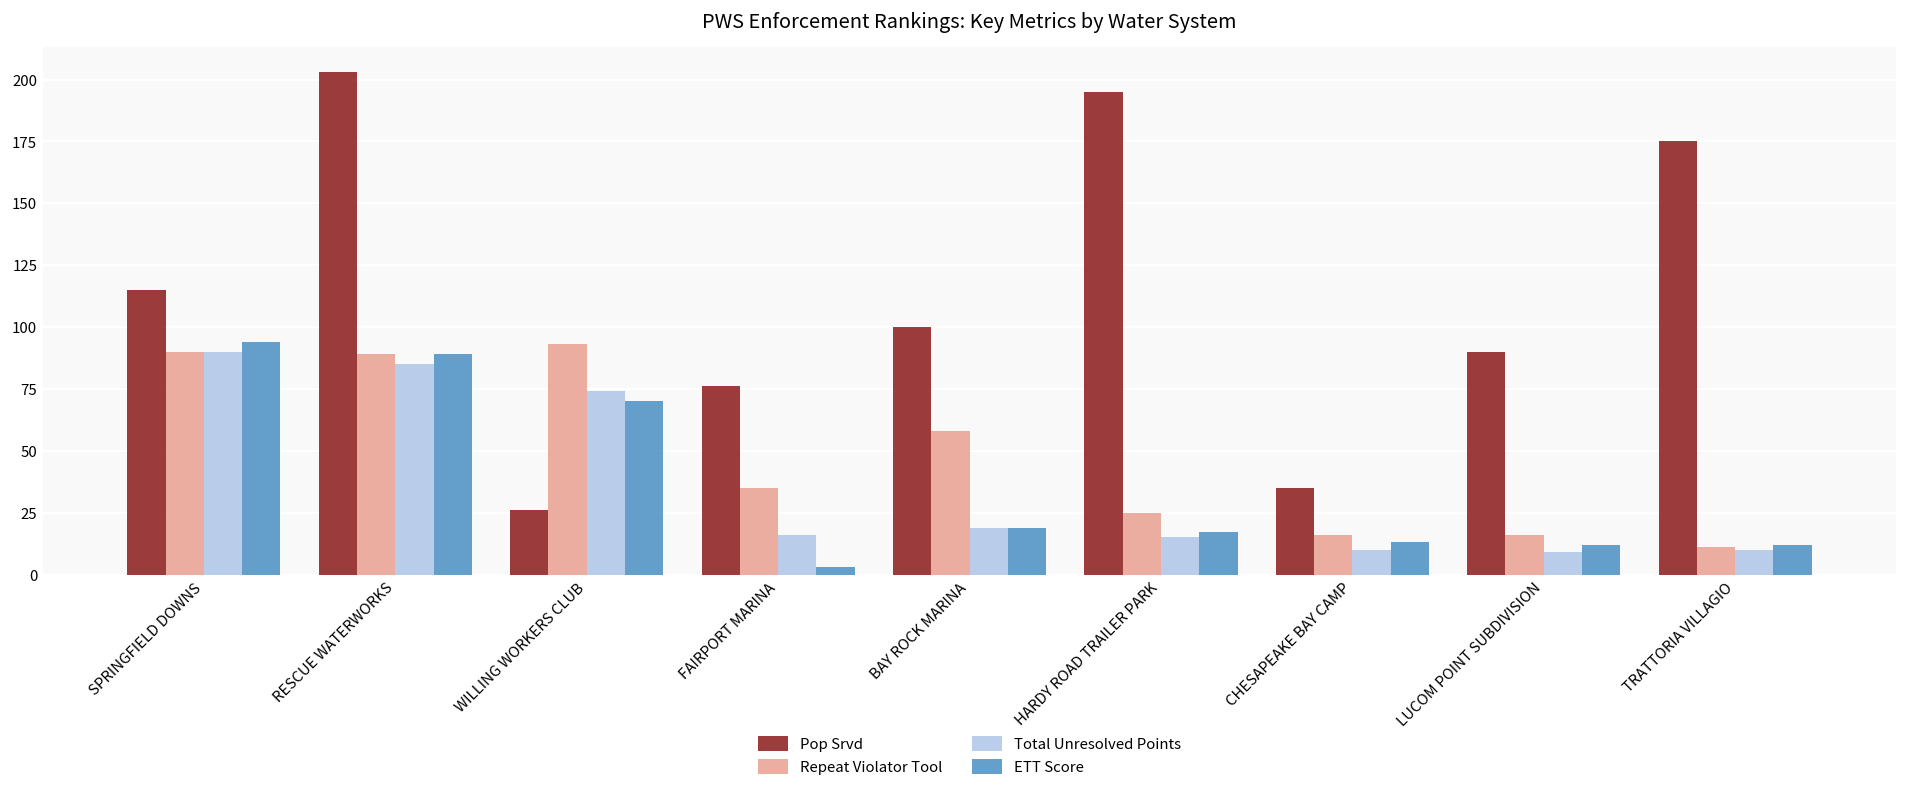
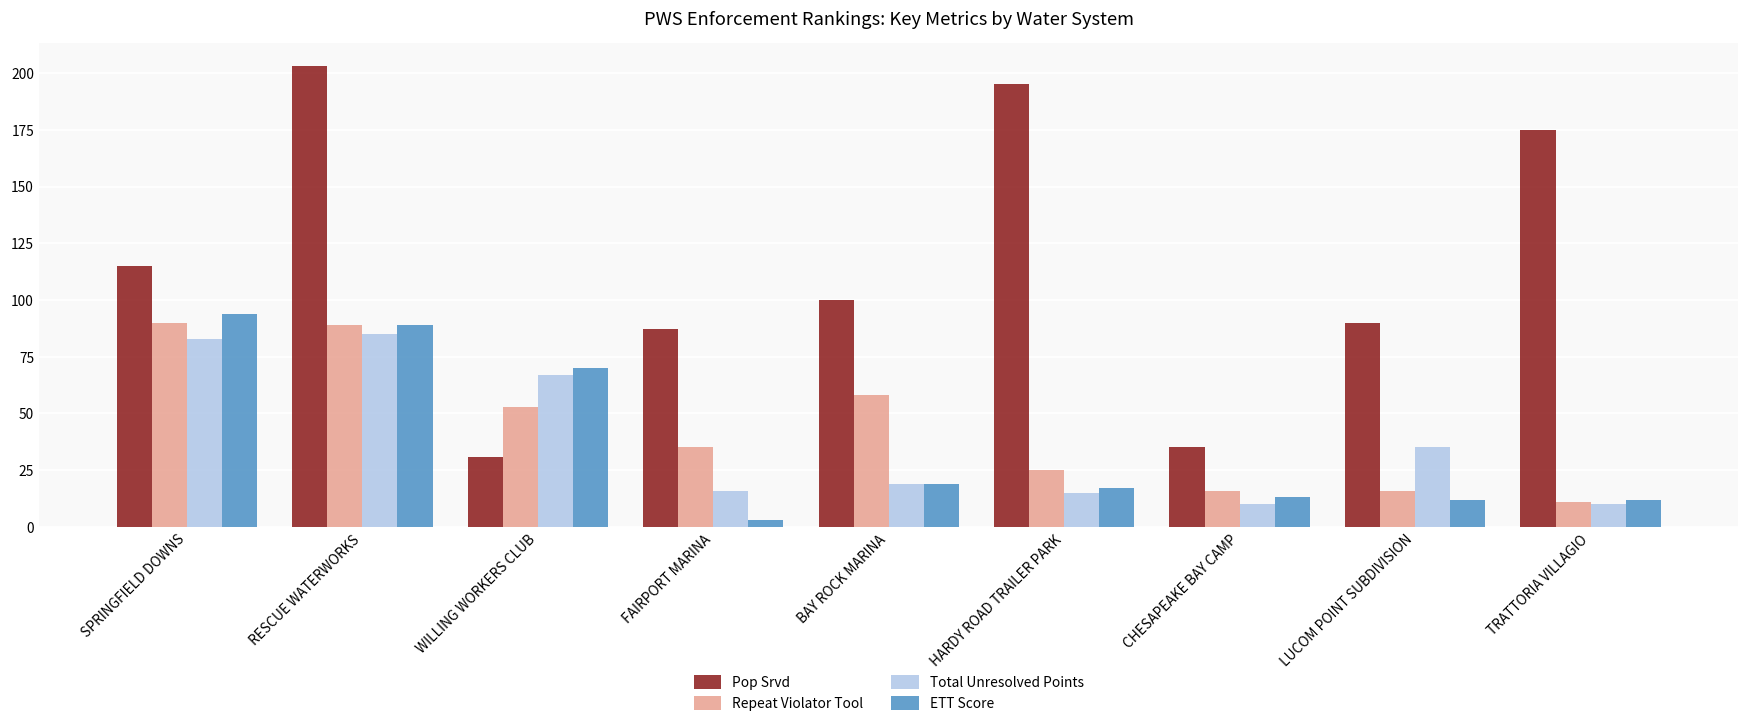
  {
    "Pop Srvd": {
      "SPRINGFIELD DOWNS": 115,
      "RESCUE WATERWORKS": 203,
-     "WILLING WORKERS CLUB": 26,
-     "FAIRPORT MARINA": 76,
+     "WILLING WORKERS CLUB": 31,
+     "FAIRPORT MARINA": 87,
      "BAY ROCK MARINA": 100,
      "HARDY ROAD TRAILER PARK": 195,
      "CHESAPEAKE BAY CAMP": 35,
      "LUCOM POINT SUBDIVISION": 90,
      "TRATTORIA VILLAGIO": 175
    },
    "Repeat Violator Tool": {
      "SPRINGFIELD DOWNS": 90,
      "RESCUE WATERWORKS": 89,
-     "WILLING WORKERS CLUB": 93,
+     "WILLING WORKERS CLUB": 53,
      "FAIRPORT MARINA": 35,
      "BAY ROCK MARINA": 58,
      "HARDY ROAD TRAILER PARK": 25,
      "CHESAPEAKE BAY CAMP": 16,
      "LUCOM POINT SUBDIVISION": 16,
      "TRATTORIA VILLAGIO": 11
    },
    "Total Unresolved Points": {
-     "SPRINGFIELD DOWNS": 90,
+     "SPRINGFIELD DOWNS": 83,
      "RESCUE WATERWORKS": 85,
-     "WILLING WORKERS CLUB": 74,
+     "WILLING WORKERS CLUB": 67,
      "FAIRPORT MARINA": 16,
      "BAY ROCK MARINA": 19,
      "HARDY ROAD TRAILER PARK": 15,
      "CHESAPEAKE BAY CAMP": 10,
-     "LUCOM POINT SUBDIVISION": 9,
+     "LUCOM POINT SUBDIVISION": 35,
      "TRATTORIA VILLAGIO": 10
    },
    "ETT Score": {
      "SPRINGFIELD DOWNS": 94,
      "RESCUE WATERWORKS": 89,
      "WILLING WORKERS CLUB": 70,
      "FAIRPORT MARINA": 3,
      "BAY ROCK MARINA": 19,
      "HARDY ROAD TRAILER PARK": 17,
      "CHESAPEAKE BAY CAMP": 13,
      "LUCOM POINT SUBDIVISION": 12,
      "TRATTORIA VILLAGIO": 12
    }
  }
